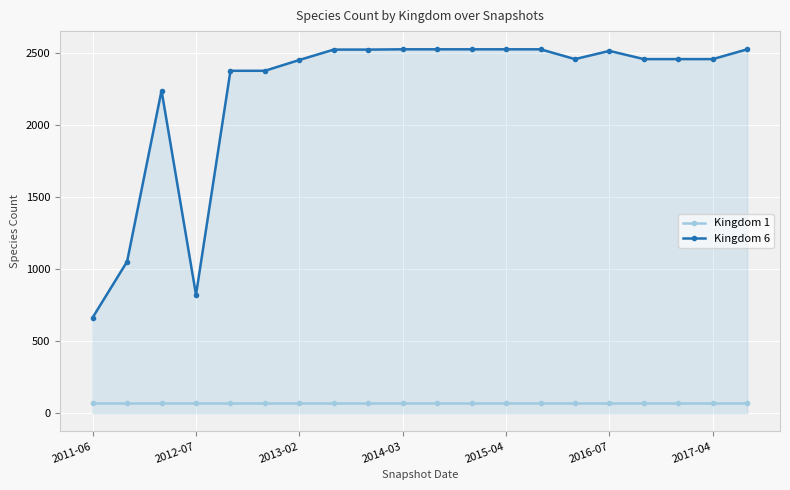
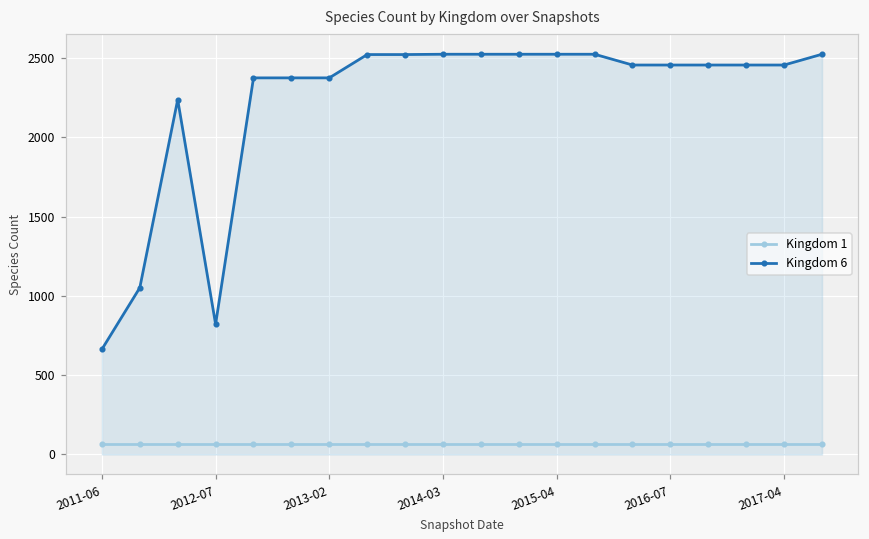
  {
    "Kingdom 1": {
      "2011-06": 70,
      "2012-07": 70,
      "2013-02": 70,
      "2014-03": 70,
      "2015-04": 70,
      "2016-07": 70,
      "2017-04": 70
    },
    "Kingdom 6": {
      "2011-06": 660,
      "2012-07": 820,
-     "2013-02": 2450,
+     "2013-02": 2370,
      "2014-03": 2520,
      "2015-04": 2520,
-     "2016-07": 2510,
+     "2016-07": 2460,
      "2017-04": 2460
    }
  }
